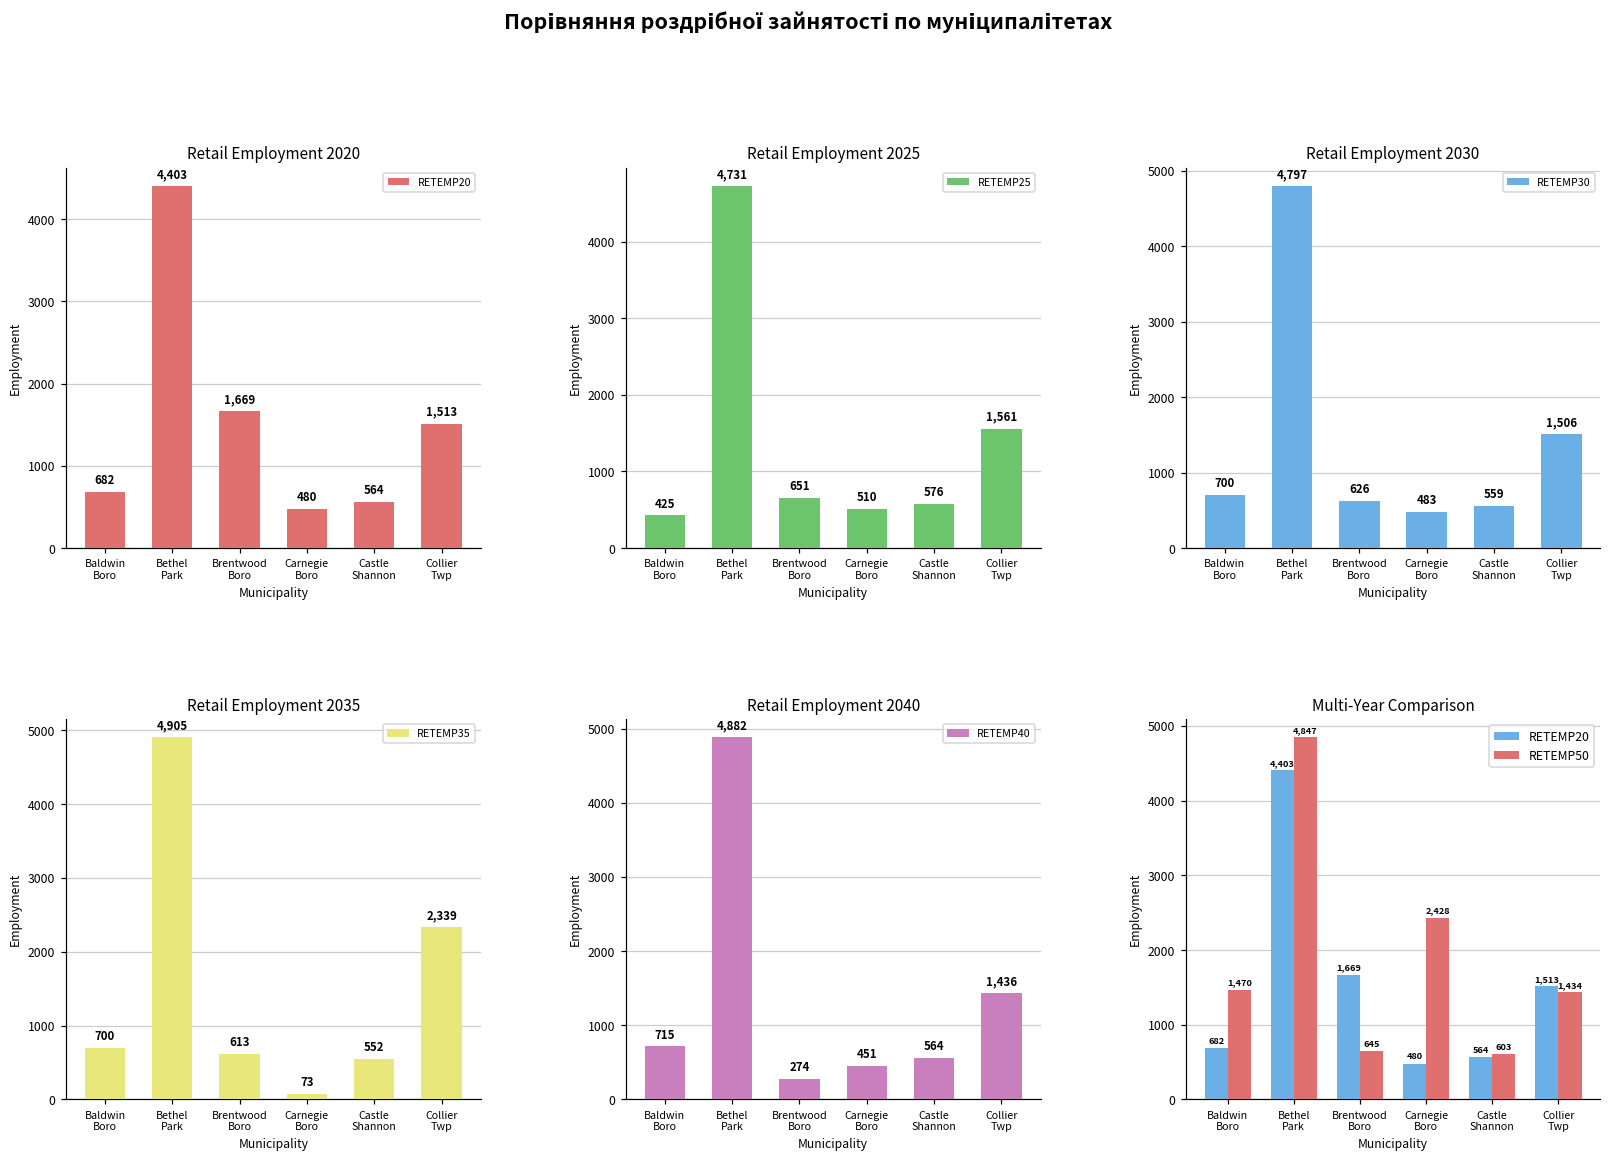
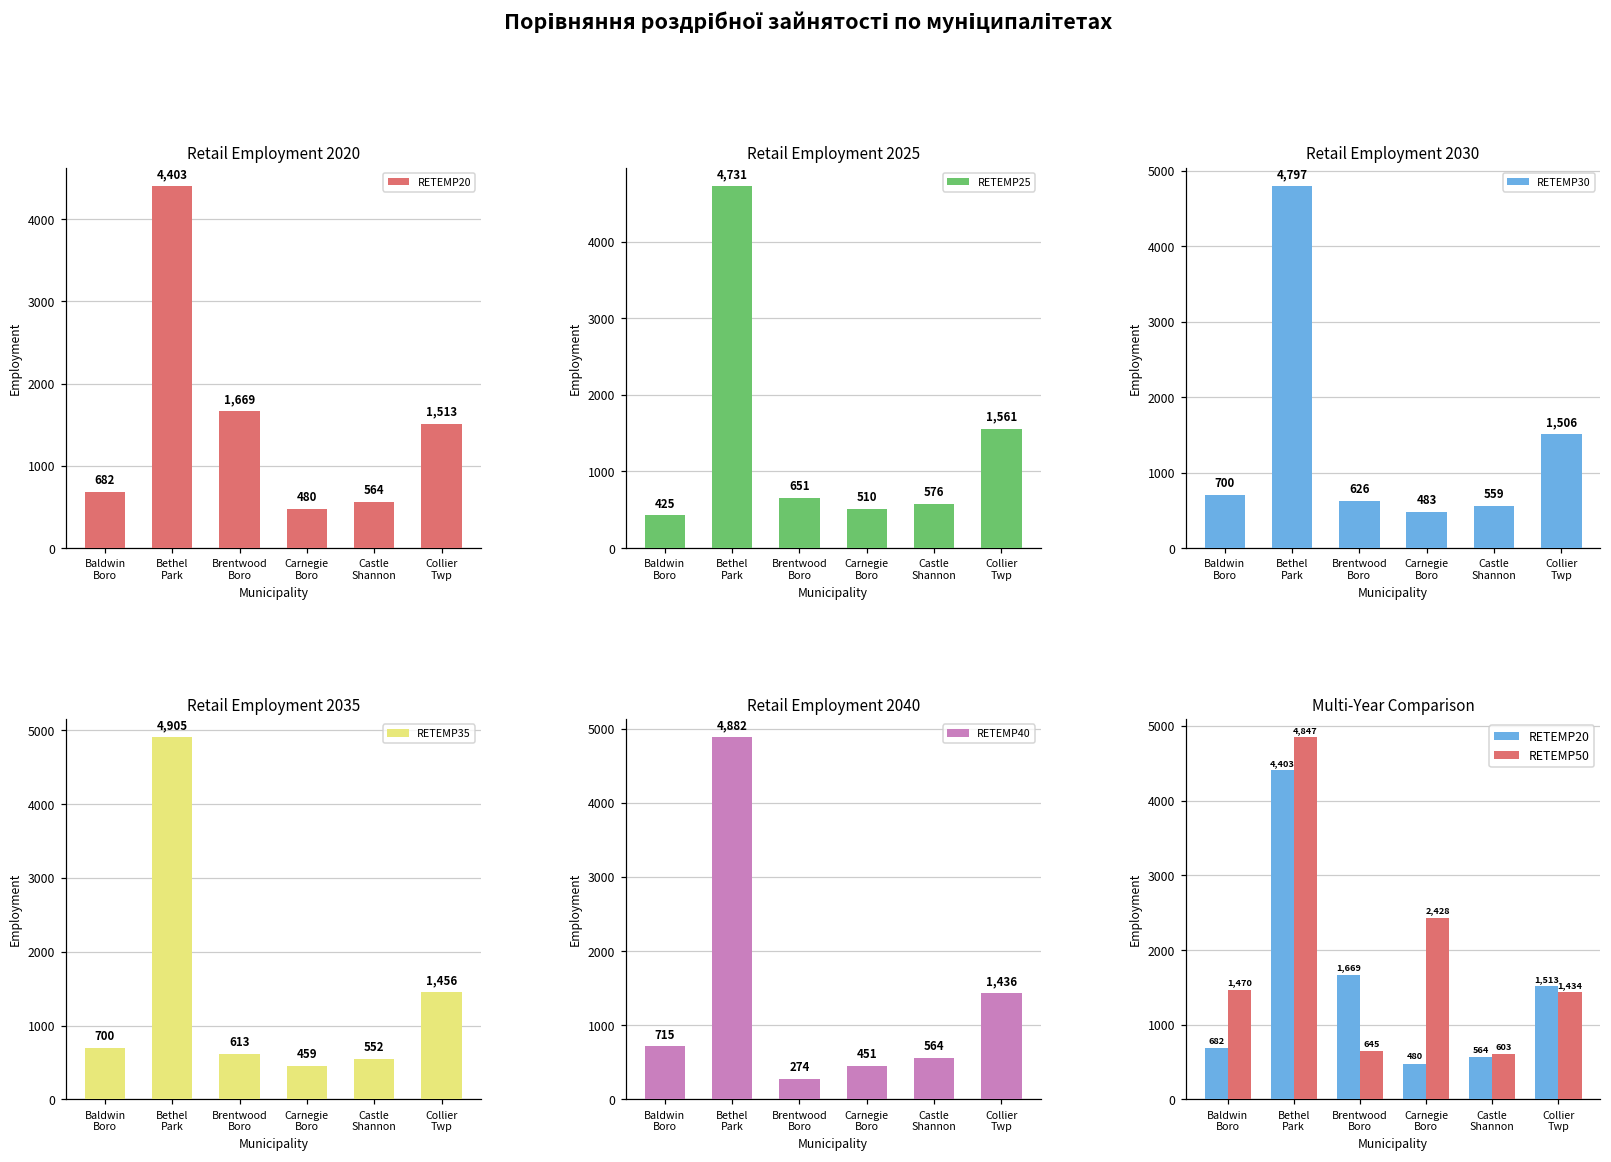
  {
    "Retail Employment 2020": {
      "Baldwin Boro": "682",
      "Bethel Park": "4,403",
      "Brentwood Boro": "1,669",
      "Carnegie Boro": "480",
      "Castle Shannon": "564",
      "Collier Twp": "1,513"
    },
    "Retail Employment 2025": {
      "Baldwin Boro": "425",
      "Bethel Park": "4,731",
      "Brentwood Boro": "651",
      "Carnegie Boro": "510",
      "Castle Shannon": "576",
      "Collier Twp": "1,561"
    },
    "Retail Employment 2030": {
      "Baldwin Boro": "700",
      "Bethel Park": "4,797",
      "Brentwood Boro": "626",
      "Carnegie Boro": "483",
      "Castle Shannon": "559",
      "Collier Twp": "1,506"
    },
    "Retail Employment 2035": {
      "Baldwin Boro": "700",
      "Bethel Park": "4,905",
      "Brentwood Boro": "613",
-     "Carnegie Boro": "73",
+     "Carnegie Boro": "459",
      "Castle Shannon": "552",
-     "Collier Twp": "2,339"
+     "Collier Twp": "1,456"
    },
    "Retail Employment 2040": {
      "Baldwin Boro": "715",
      "Bethel Park": "4,882",
      "Brentwood Boro": "274",
      "Carnegie Boro": "451",
      "Castle Shannon": "564",
      "Collier Twp": "1,436"
    },
    "Multi-Year Comparison": {
      "RETEMP20": {
        "Baldwin Boro": "682",
        "Bethel Park": "4,403",
        "Brentwood Boro": "1,669",
        "Carnegie Boro": "480",
        "Castle Shannon": "564",
        "Collier Twp": "1,513"
      },
      "RETEMP50": {
        "Baldwin Boro": "1,470",
        "Bethel Park": "4,847",
        "Brentwood Boro": "645",
        "Carnegie Boro": "2,428",
        "Castle Shannon": "603",
        "Collier Twp": "1,434"
      }
    }
  }
